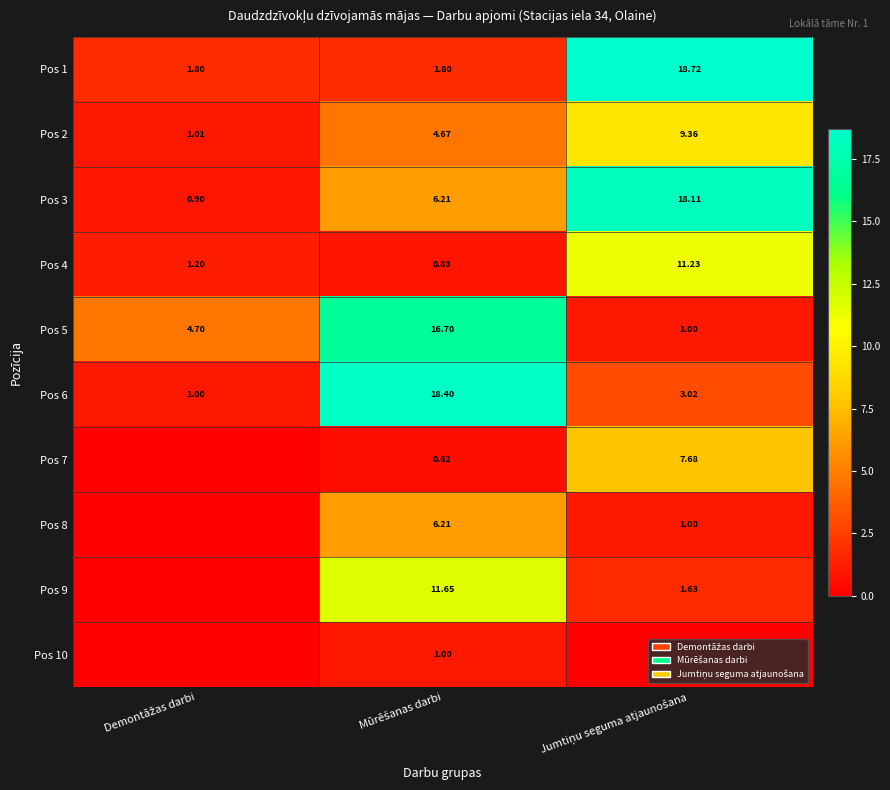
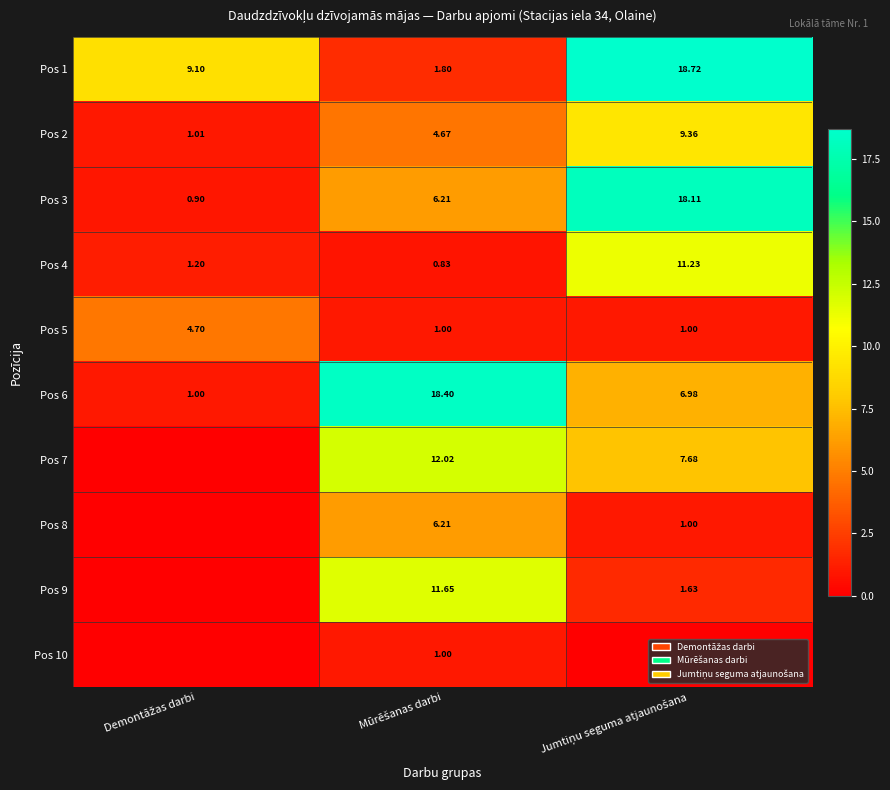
  {
    "Pos 1": {
-     "Demontāžas darbi": 1.80,
+     "Demontāžas darbi": 9.10,
      "Mūrēšanas darbi": 1.80,
      "Jumtiņu seguma atjaunošana": 18.72
    },
    "Pos 2": {
      "Demontāžas darbi": 1.01,
      "Mūrēšanas darbi": 4.67,
      "Jumtiņu seguma atjaunošana": 9.36
    },
    "Pos 3": {
      "Demontāžas darbi": 0.90,
      "Mūrēšanas darbi": 6.21,
      "Jumtiņu seguma atjaunošana": 18.11
    },
    "Pos 4": {
      "Demontāžas darbi": 1.20,
      "Mūrēšanas darbi": 0.83,
      "Jumtiņu seguma atjaunošana": 11.23
    },
    "Pos 5": {
      "Demontāžas darbi": 4.70,
-     "Mūrēšanas darbi": 16.70,
+     "Mūrēšanas darbi": 1.00,
      "Jumtiņu seguma atjaunošana": 1.00
    },
    "Pos 6": {
      "Demontāžas darbi": 1.00,
      "Mūrēšanas darbi": 18.40,
-     "Jumtiņu seguma atjaunošana": 3.02
+     "Jumtiņu seguma atjaunošana": 6.98
    },
    "Pos 7": {
-     "Mūrēšanas darbi": 0.62,
+     "Mūrēšanas darbi": 12.02,
      "Jumtiņu seguma atjaunošana": 7.68
    },
    "Pos 8": {
      "Mūrēšanas darbi": 6.21,
      "Jumtiņu seguma atjaunošana": 1.00
    },
    "Pos 9": {
      "Mūrēšanas darbi": 11.65,
      "Jumtiņu seguma atjaunošana": 1.63
    },
    "Pos 10": {
      "Mūrēšanas darbi": 1.00
    }
  }
